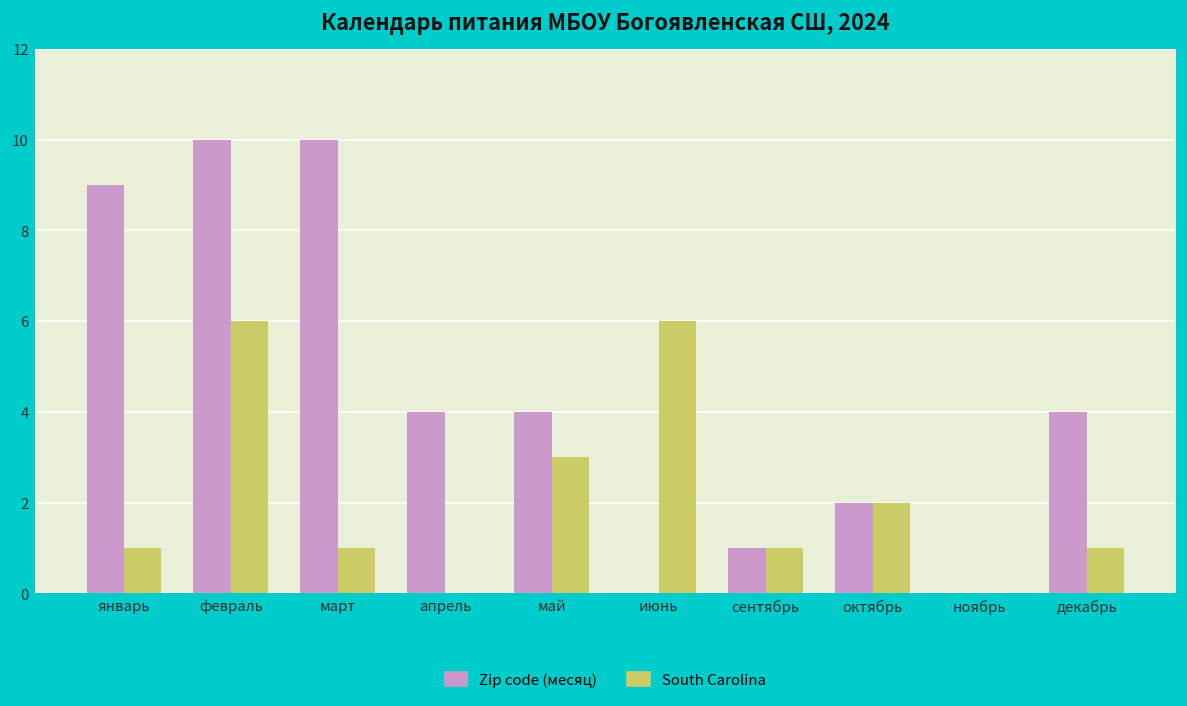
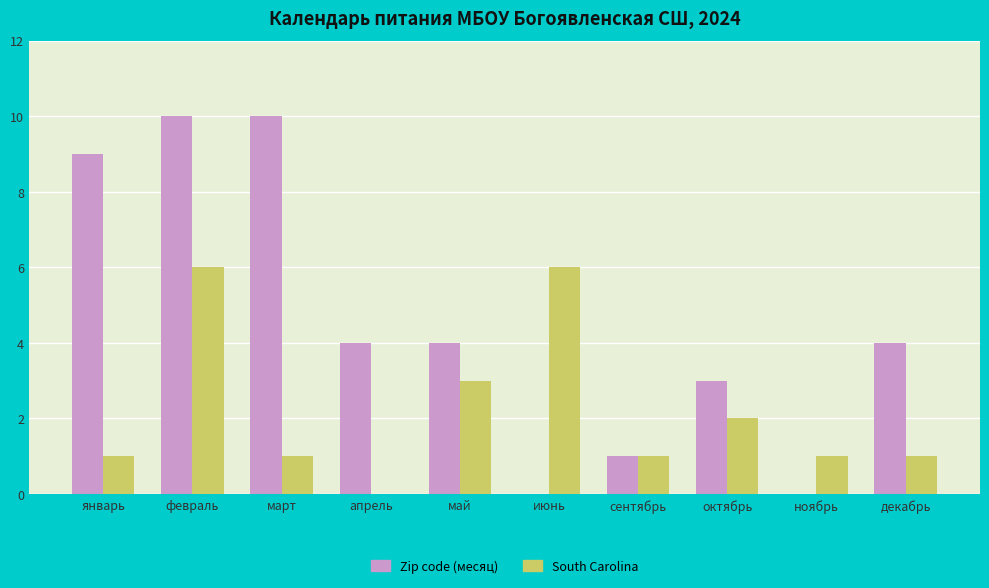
  {
    "Zip code (месяц)": {
      "январь": 9,
      "февраль": 10,
      "март": 10,
      "апрель": 4,
      "май": 4,
      "июнь": 0,
      "сентябрь": 1,
-     "октябрь": 2,
+     "октябрь": 3,
      "ноябрь": 0,
      "декабрь": 4
    },
    "South Carolina": {
      "январь": 1,
      "февраль": 6,
      "март": 1,
      "апрель": 0,
      "май": 3,
      "июнь": 6,
      "сентябрь": 1,
      "октябрь": 2,
-     "ноябрь": 0,
+     "ноябрь": 1,
      "декабрь": 1
    }
  }
